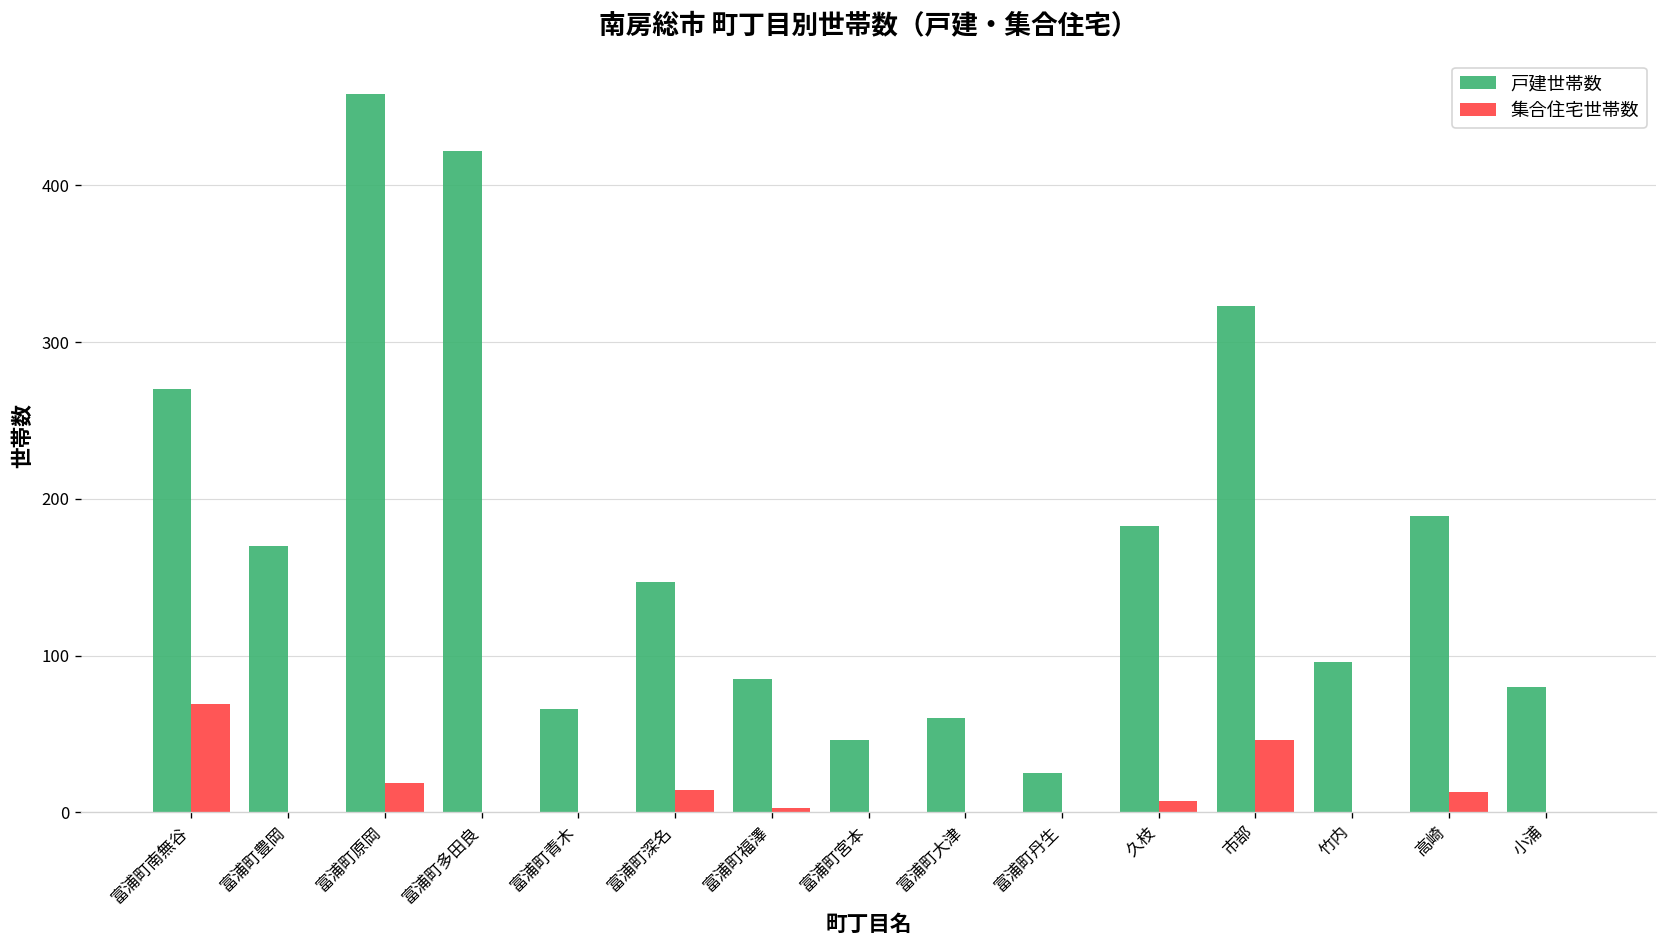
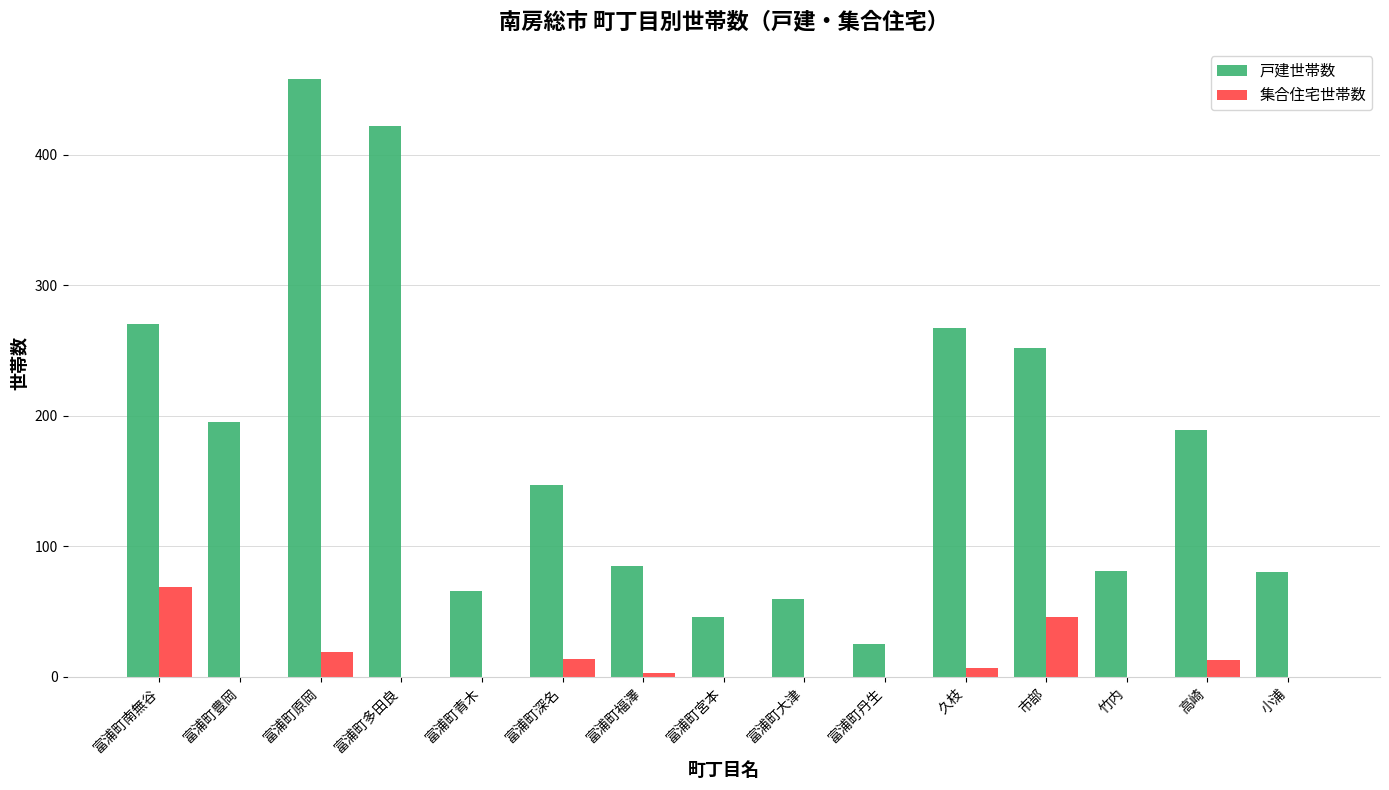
  {
    "戸建世帯数": {
      "富浦町南無谷": 270,
-     "富浦町豊岡": 170,
+     "富浦町豊岡": 195,
      "富浦町原岡": 458,
      "富浦町多田良": 422,
      "富浦町青木": 66,
      "富浦町深名": 147,
      "富浦町福澤": 85,
      "富浦町宮本": 46,
      "富浦町大津": 60,
      "富浦町丹生": 25,
-     "久枝": 183,
-     "市部": 323,
-     "竹内": 96,
+     "久枝": 267,
+     "市部": 252,
+     "竹内": 81,
      "高崎": 189,
      "小浦": 80
    },
    "集合住宅世帯数": {
      "富浦町南無谷": 69,
      "富浦町豊岡": 0,
      "富浦町原岡": 19,
      "富浦町多田良": 0,
      "富浦町青木": 0,
      "富浦町深名": 14,
      "富浦町福澤": 3,
      "富浦町宮本": 0,
      "富浦町大津": 0,
      "富浦町丹生": 0,
      "久枝": 7,
      "市部": 46,
      "竹内": 0,
      "高崎": 13,
      "小浦": 0
    }
  }
